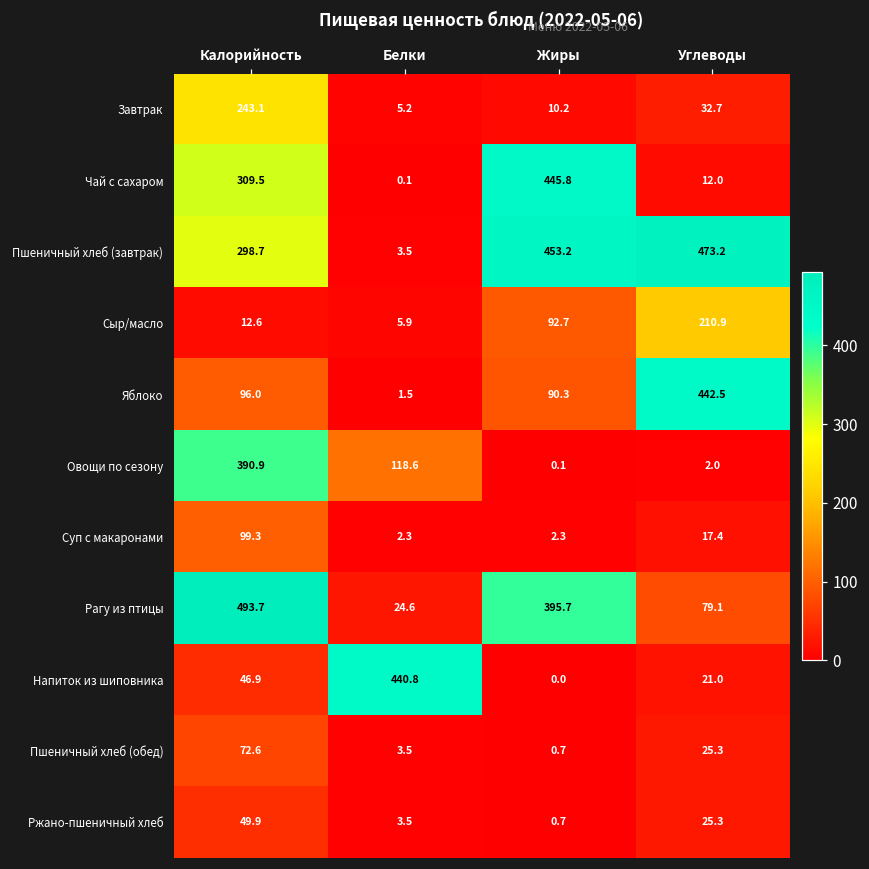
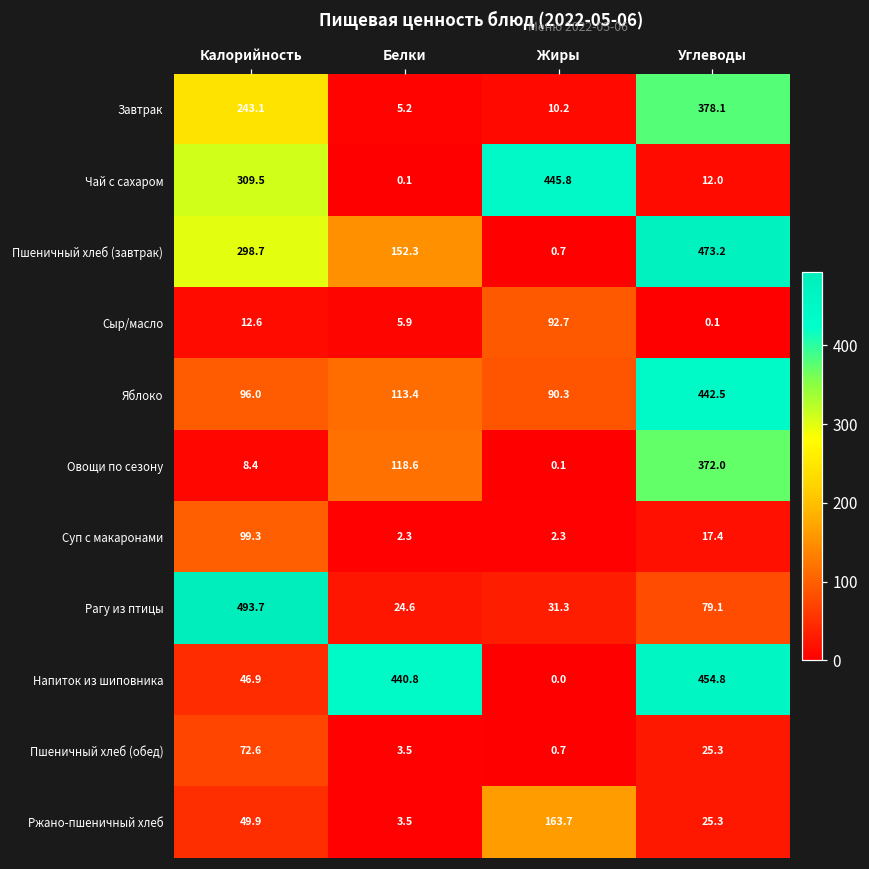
  {
    "Завтрак": {
      "Калорийность": 243.1,
      "Белки": 5.2,
      "Жиры": 10.2,
-     "Углеводы": 32.7
+     "Углеводы": 378.1
    },
    "Чай с сахаром": {
      "Калорийность": 309.5,
      "Белки": 0.1,
      "Жиры": 445.8,
      "Углеводы": 12.0
    },
    "Пшеничный хлеб (завтрак)": {
      "Калорийность": 298.7,
-     "Белки": 3.5,
-     "Жиры": 453.2,
+     "Белки": 152.3,
+     "Жиры": 0.7,
      "Углеводы": 473.2
    },
    "Сыр/масло": {
      "Калорийность": 12.6,
      "Белки": 5.9,
      "Жиры": 92.7,
-     "Углеводы": 210.9
+     "Углеводы": 0.1
    },
    "Яблоко": {
      "Калорийность": 96.0,
-     "Белки": 1.5,
+     "Белки": 113.4,
      "Жиры": 90.3,
      "Углеводы": 442.5
    },
    "Овощи по сезону": {
-     "Калорийность": 390.9,
+     "Калорийность": 8.4,
      "Белки": 118.6,
      "Жиры": 0.1,
-     "Углеводы": 2.0
+     "Углеводы": 372.0
    },
    "Суп с макаронами": {
      "Калорийность": 99.3,
      "Белки": 2.3,
      "Жиры": 2.3,
      "Углеводы": 17.4
    },
    "Рагу из птицы": {
      "Калорийность": 493.7,
      "Белки": 24.6,
-     "Жиры": 395.7,
+     "Жиры": 31.3,
      "Углеводы": 79.1
    },
    "Напиток из шиповника": {
      "Калорийность": 46.9,
      "Белки": 440.8,
      "Жиры": 0.0,
-     "Углеводы": 21.0
+     "Углеводы": 454.8
    },
    "Пшеничный хлеб (обед)": {
      "Калорийность": 72.6,
      "Белки": 3.5,
      "Жиры": 0.7,
      "Углеводы": 25.3
    },
    "Ржано-пшеничный хлеб": {
      "Калорийность": 49.9,
      "Белки": 3.5,
-     "Жиры": 0.7,
+     "Жиры": 163.7,
      "Углеводы": 25.3
    }
  }
